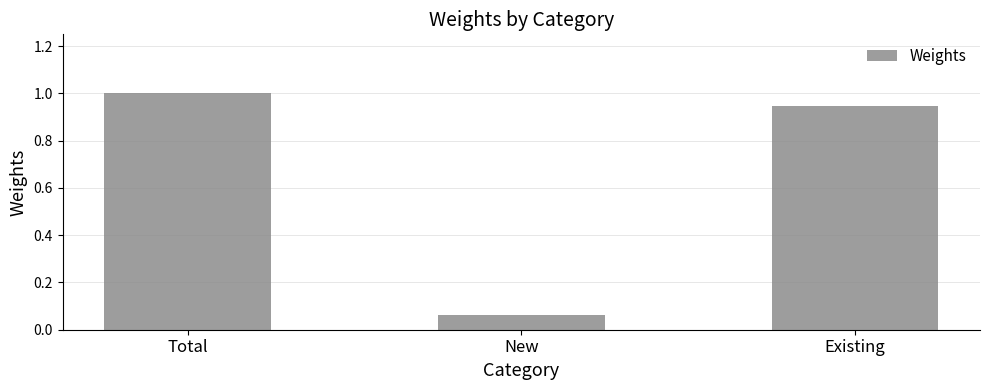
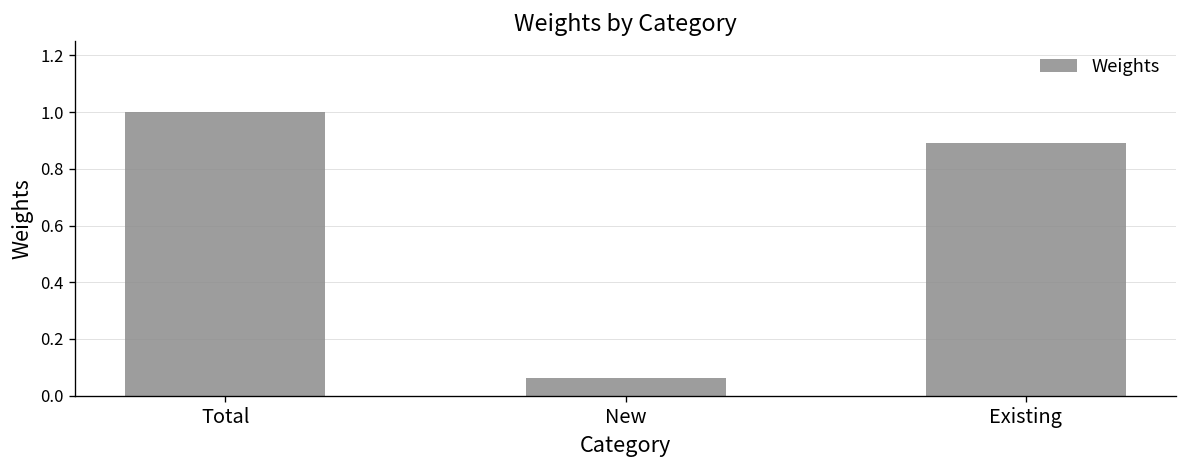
  {
    "Total": 1.00,
    "New": 0.06,
-   "Existing": 0.95
+   "Existing": 0.89
  }
